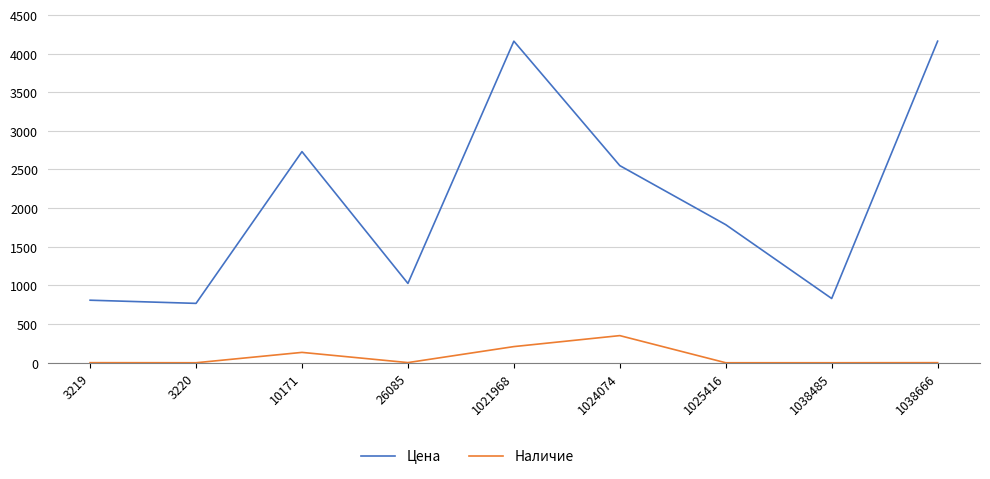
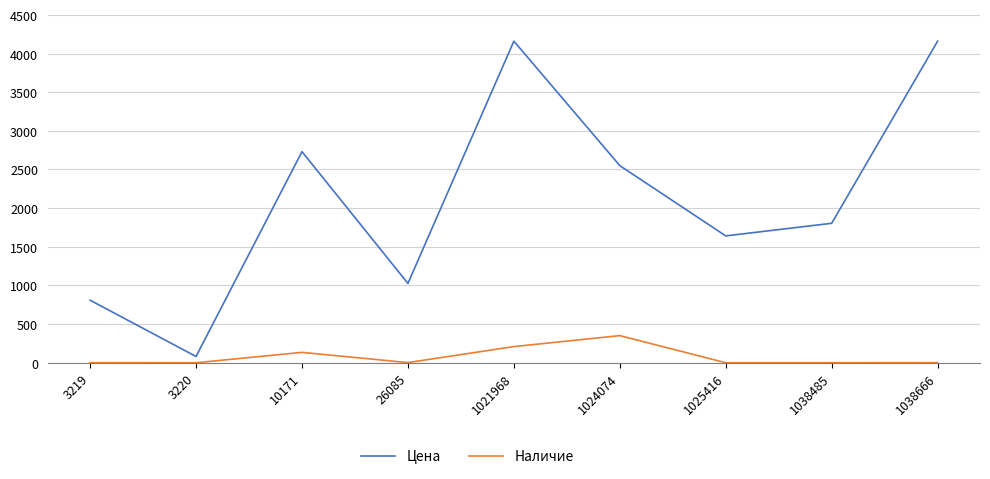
  {
    "Цена": {
      "3219": 800,
-     "3220": 800,
+     "3220": 100,
      "10171": 2700,
      "26085": 1000,
      "1021968": 4200,
      "1024074": 2600,
-     "1025416": 1800,
-     "1038485": 800,
+     "1025416": 1600,
+     "1038485": 1800,
      "1038666": 4200
    },
    "Наличие": {
      "3219": 0,
      "3220": 0,
      "10171": 100,
      "26085": 0,
      "1021968": 200,
      "1024074": 400,
      "1025416": 0,
      "1038485": 0,
      "1038666": 0
    }
  }
